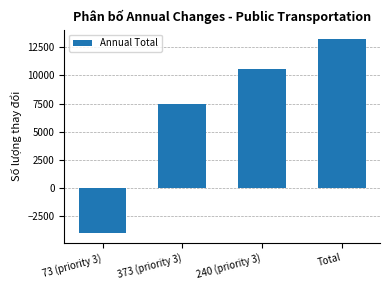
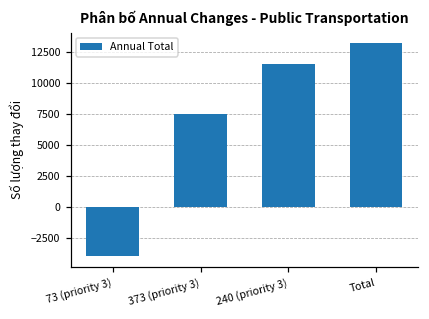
  {
    "73 (priority 3)": -4000,
    "373 (priority 3)": 7500,
-   "240 (priority 3)": 10600,
+   "240 (priority 3)": 11500,
    "Total": 13200
  }
